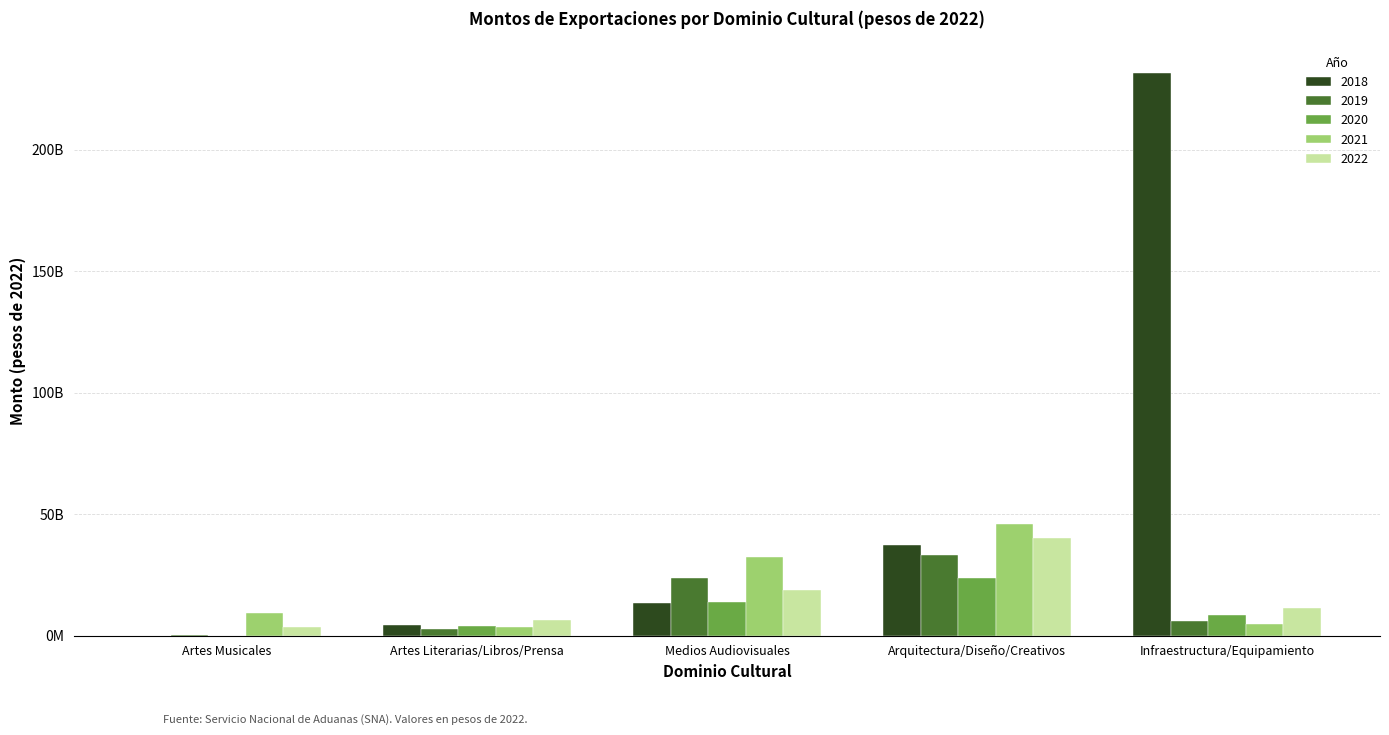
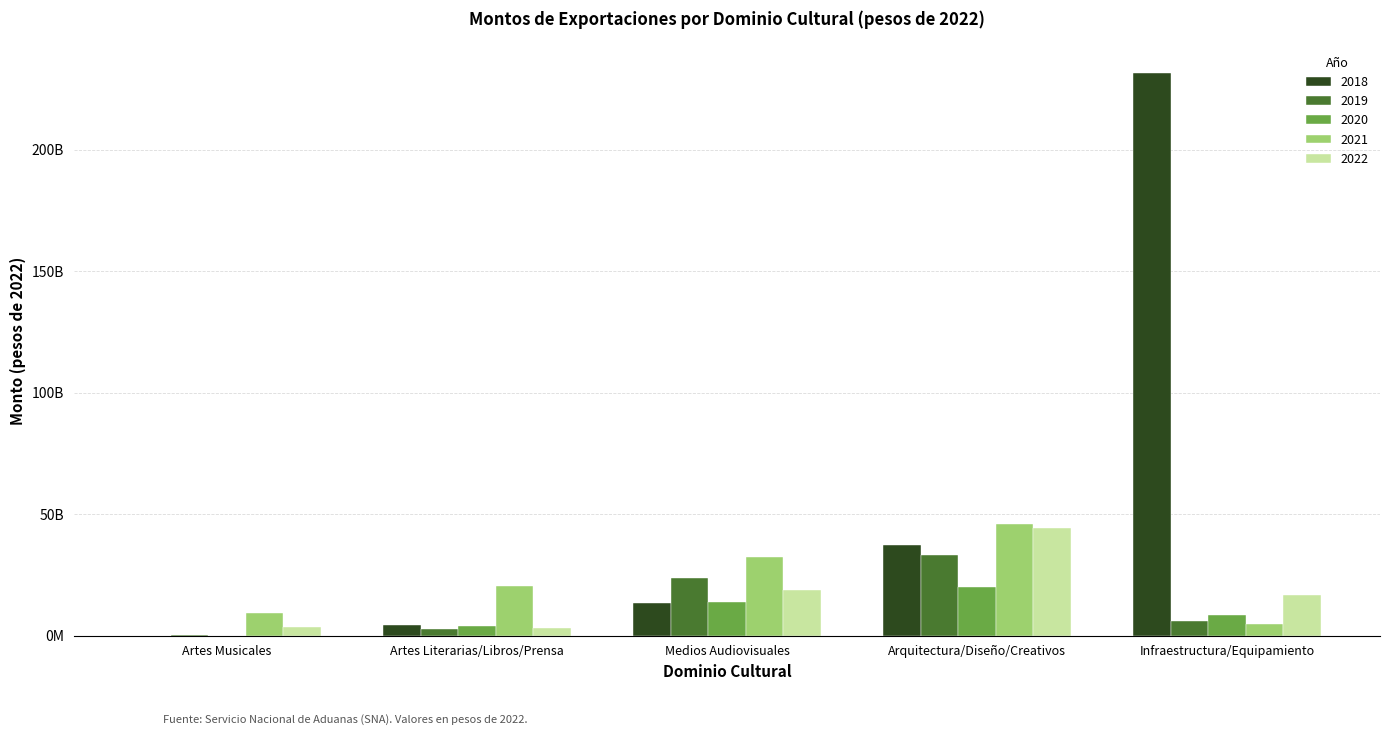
  {
    "2020": {
      "Artes Literarias/Libros/Prensa": 4000000000,
      "Medios Audiovisuales": 14000000000,
-     "Arquitectura/Diseño/Creativos": 24000000000,
+     "Arquitectura/Diseño/Creativos": 20000000000,
      "Infraestructura/Equipamiento": 9000000000
    },
    "2021": {
      "Artes Musicales": 9000000000,
-     "Artes Literarias/Libros/Prensa": 4000000000,
+     "Artes Literarias/Libros/Prensa": 20000000000,
      "Medios Audiovisuales": 32000000000,
      "Arquitectura/Diseño/Creativos": 46000000000,
      "Infraestructura/Equipamiento": 5000000000
    },
    "2022": {
      "Artes Musicales": 3000000000,
-     "Artes Literarias/Libros/Prensa": 7000000000,
+     "Artes Literarias/Libros/Prensa": 3000000000,
      "Medios Audiovisuales": 19000000000,
-     "Arquitectura/Diseño/Creativos": 40000000000,
-     "Infraestructura/Equipamiento": 11000000000
+     "Arquitectura/Diseño/Creativos": 44000000000,
+     "Infraestructura/Equipamiento": 17000000000
    }
  }
